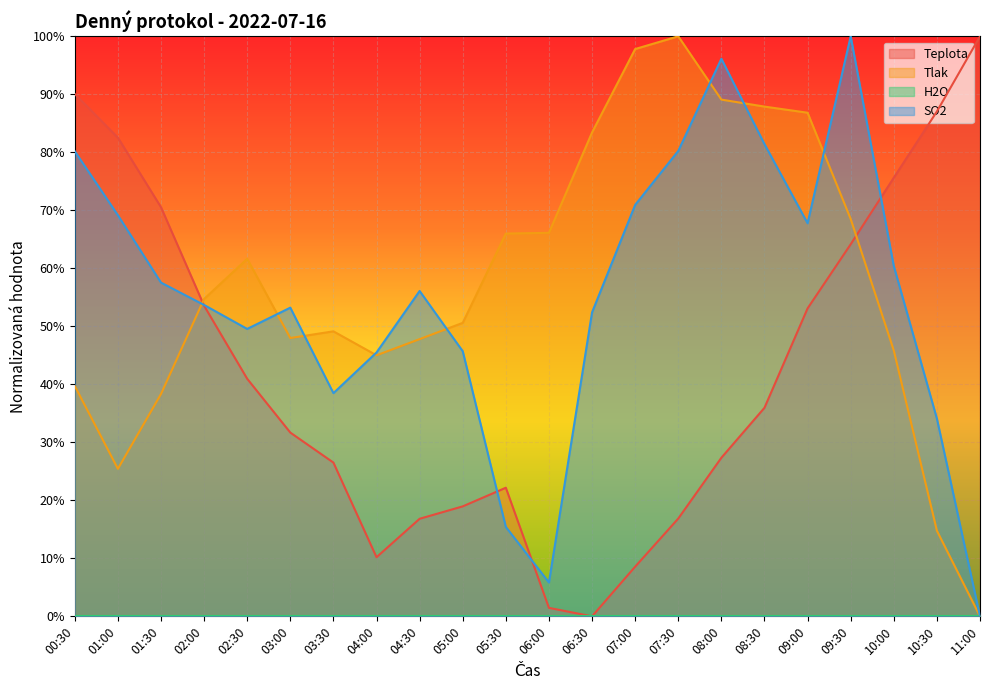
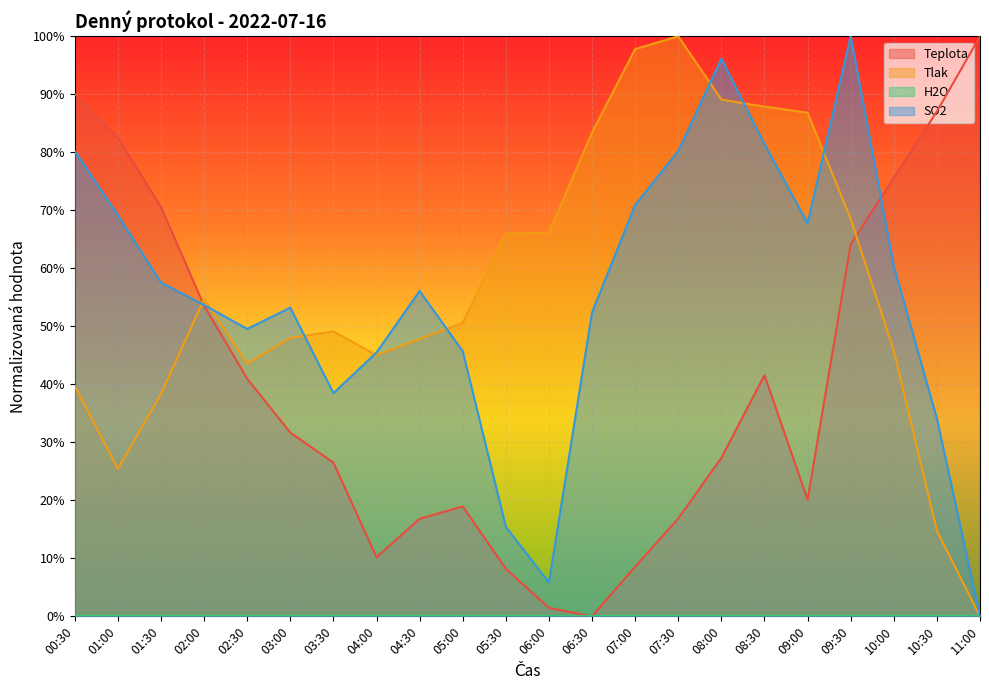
  {
    "Teplota": {
      "00:30": "90%",
      "01:00": "83%",
      "01:30": "71%",
      "02:30": "41%",
      "03:00": "32%",
      "03:30": "27%",
      "04:00": "10%",
      "04:30": "17%",
      "05:00": "19%",
-     "05:30": "22%",
+     "05:30": "8%",
      "06:00": "1%",
      "07:00": "9%",
      "07:30": "17%",
      "08:00": "27%",
-     "08:30": "36%",
-     "09:00": "53%",
+     "08:30": "42%",
+     "09:00": "20%",
      "09:30": "64%",
      "10:00": "76%",
      "11:00": "100%"
    },
    "Tlak": {
      "00:30": "40%",
      "01:00": "25%",
      "01:30": "38%",
      "02:00": "55%",
-     "02:30": "62%",
+     "02:30": "44%",
      "03:00": "48%",
      "03:30": "49%",
      "04:00": "45%",
      "04:30": "48%",
      "05:00": "51%",
      "05:30": "66%",
      "06:00": "66%",
      "06:30": "83%",
      "07:00": "98%",
      "07:30": "100%",
      "08:00": "89%",
      "08:30": "88%",
      "09:00": "87%",
      "09:30": "69%",
      "10:00": "46%",
      "10:30": "15%"
    },
    "H2O": {
      "00:30": "0%",
      "01:00": "0%",
      "01:30": "0%",
      "02:00": "0%",
      "02:30": "0%",
      "03:00": "0%",
      "03:30": "0%",
      "04:00": "0%",
      "04:30": "0%",
      "05:00": "0%",
      "05:30": "0%",
      "06:00": "0%",
      "07:00": "0%",
      "07:30": "0%",
      "08:00": "0%",
      "08:30": "0%",
      "09:00": "0%",
      "09:30": "0%",
      "10:00": "0%",
      "10:30": "0%"
    },
    "SO2": {
      "00:30": "80%",
      "01:00": "69%",
      "01:30": "58%",
      "02:30": "50%",
      "03:00": "53%",
      "03:30": "38%",
      "04:00": "45%",
      "04:30": "56%",
      "05:00": "46%",
      "05:30": "15%",
      "06:00": "6%",
      "06:30": "52%",
      "07:00": "71%",
      "07:30": "80%",
      "08:00": "96%",
      "08:30": "81%",
      "09:00": "68%",
      "09:30": "100%",
      "10:00": "60%",
      "10:30": "34%"
    }
  }
